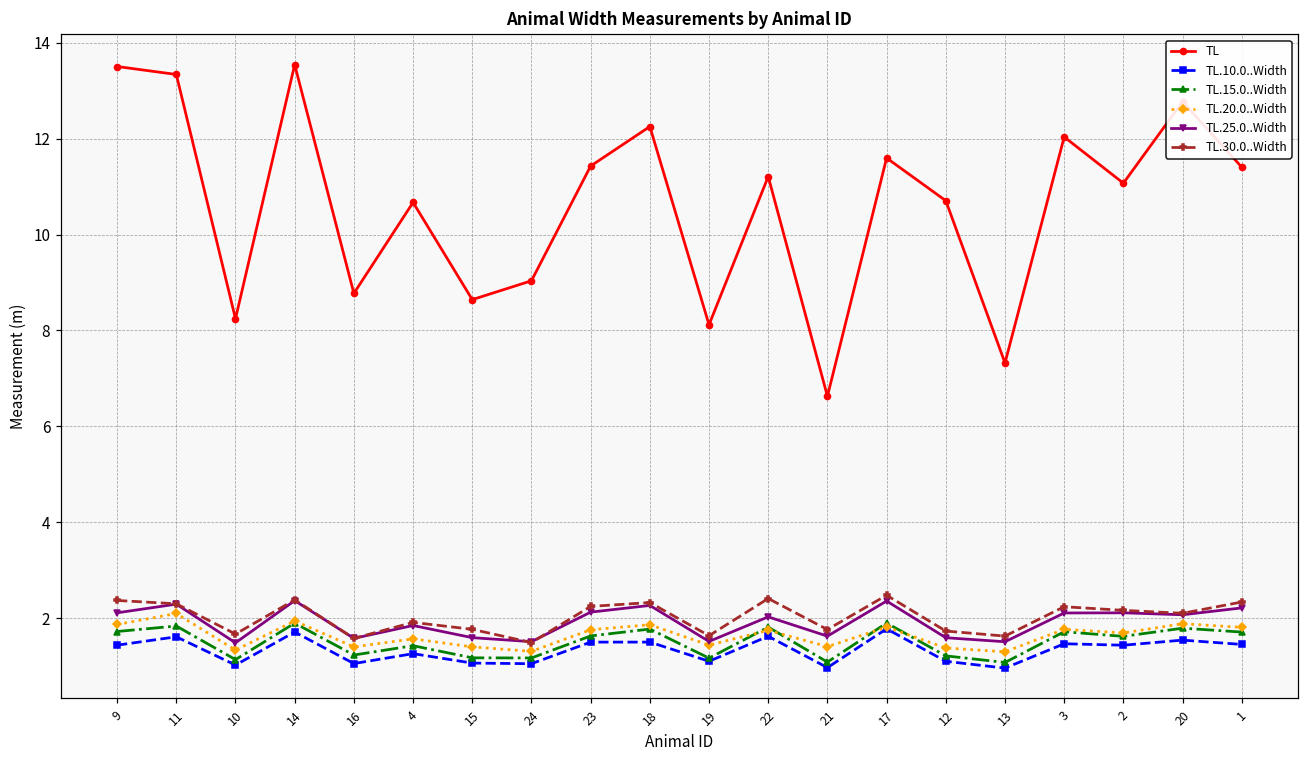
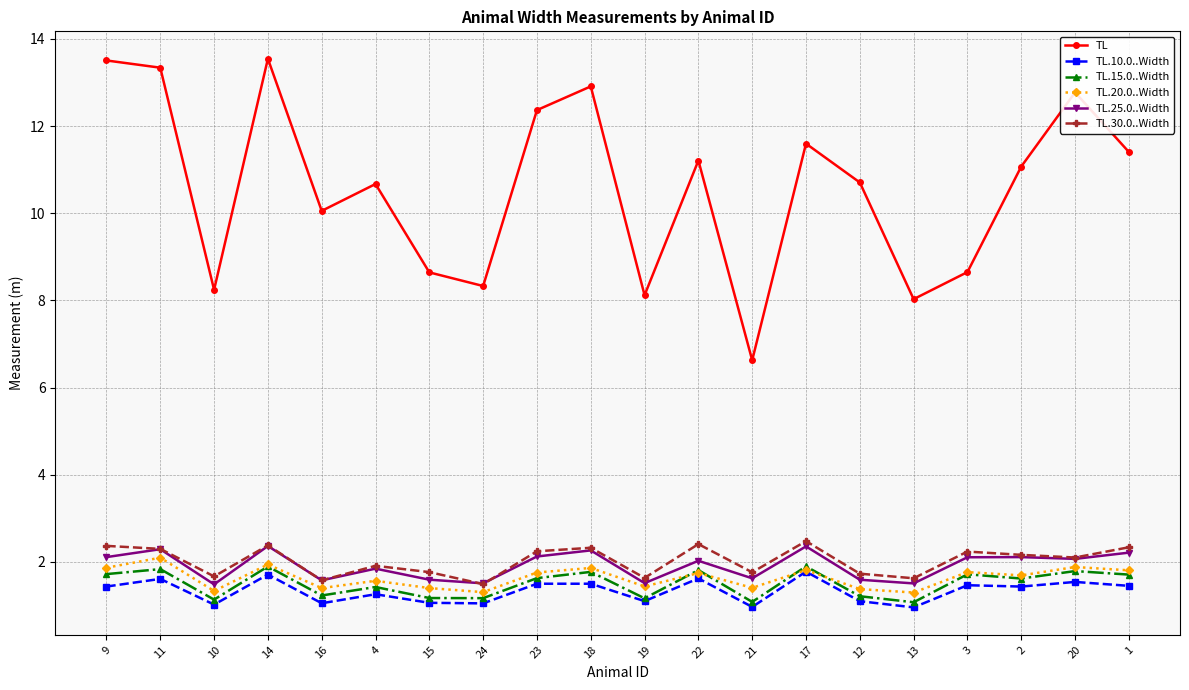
  {
    "TL": {
      "9": 13.5,
      "11": 13.3,
      "10": 8.2,
      "14": 13.5,
-     "16": 8.8,
+     "16": 10.1,
      "4": 10.7,
      "15": 8.6,
-     "24": 9.0,
-     "23": 11.4,
-     "18": 12.3,
+     "24": 8.3,
+     "23": 12.4,
+     "18": 12.9,
      "19": 8.1,
      "22": 11.2,
      "21": 6.6,
      "17": 11.6,
      "12": 10.7,
-     "13": 7.3,
-     "3": 12.0,
+     "13": 8.0,
+     "3": 8.7,
      "2": 11.1,
      "1": 11.4
    },
    "TL.10.0..Width": {
      "9": 1.4,
      "11": 1.6,
      "10": 1.0,
      "14": 1.7,
      "16": 1.1,
      "4": 1.3,
      "15": 1.1,
      "24": 1.0,
      "23": 1.5,
      "18": 1.5,
      "19": 1.1,
      "22": 1.6,
      "21": 1.0,
      "12": 1.1,
      "13": 1.0,
      "3": 1.5,
      "2": 1.4,
      "20": 1.5,
      "1": 1.5
    },
    "TL.15.0..Width": {
      "9": 1.7,
      "11": 1.8,
      "10": 1.1,
      "16": 1.2,
      "4": 1.4,
      "15": 1.2,
      "24": 1.2,
      "23": 1.6,
      "18": 1.8,
      "19": 1.2,
      "22": 1.8,
      "21": 1.1,
      "17": 1.9,
      "12": 1.2,
      "13": 1.1,
      "2": 1.6,
      "20": 1.8,
      "1": 1.7
    },
    "TL.20.0..Width": {
      "9": 1.9,
      "11": 2.1,
      "10": 1.3,
      "16": 1.4,
      "4": 1.6,
      "15": 1.4,
      "24": 1.3,
      "23": 1.8,
      "18": 1.9,
      "19": 1.4,
      "22": 1.7,
      "21": 1.4,
      "12": 1.4,
      "13": 1.3,
      "2": 1.7,
      "20": 1.9,
      "1": 1.8
    },
    "TL.25.0..Width": {
      "9": 2.1,
      "10": 1.5,
      "4": 1.8,
      "15": 1.6,
      "23": 2.1,
      "18": 2.3,
      "19": 1.5,
      "22": 2.0,
      "21": 1.6,
      "17": 2.4,
      "12": 1.6,
      "13": 1.5,
      "3": 2.1,
      "1": 2.2
    },
    "TL.30.0..Width": {
      "9": 2.4,
      "10": 1.7,
      "4": 1.9,
      "15": 1.8,
      "23": 2.2,
      "18": 2.3,
      "19": 1.6,
      "22": 2.4,
      "21": 1.8,
      "17": 2.5,
      "12": 1.7,
      "13": 1.6,
      "3": 2.2,
      "1": 2.3
    }
  }
